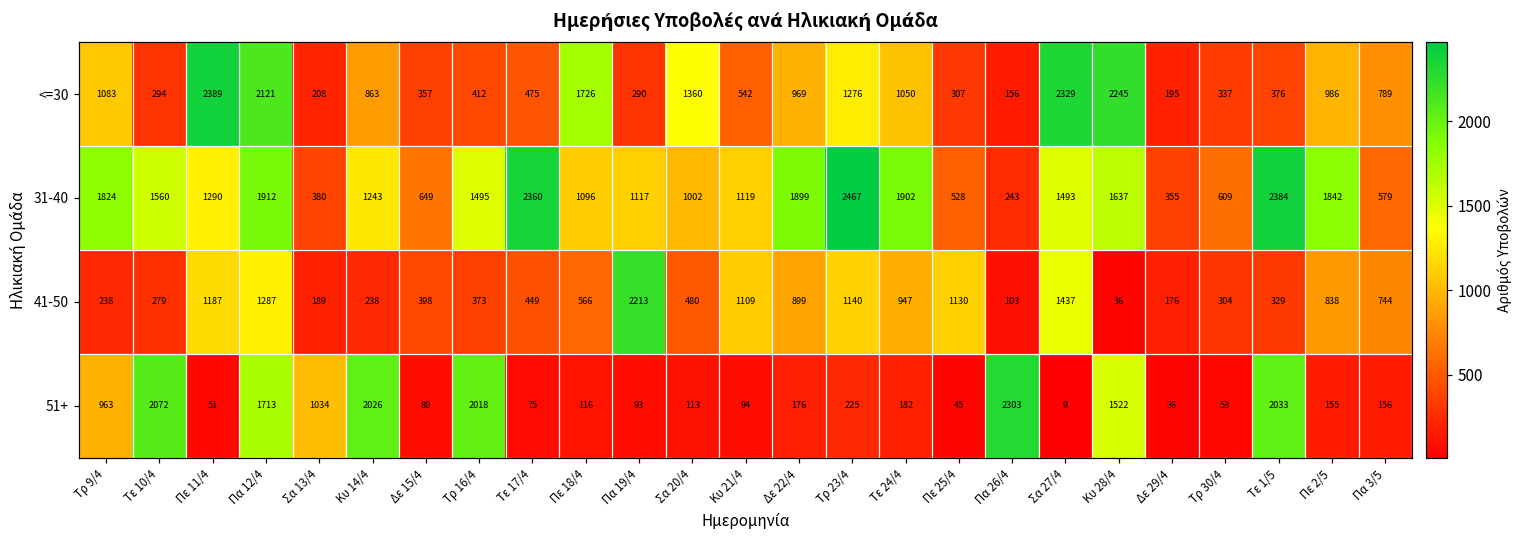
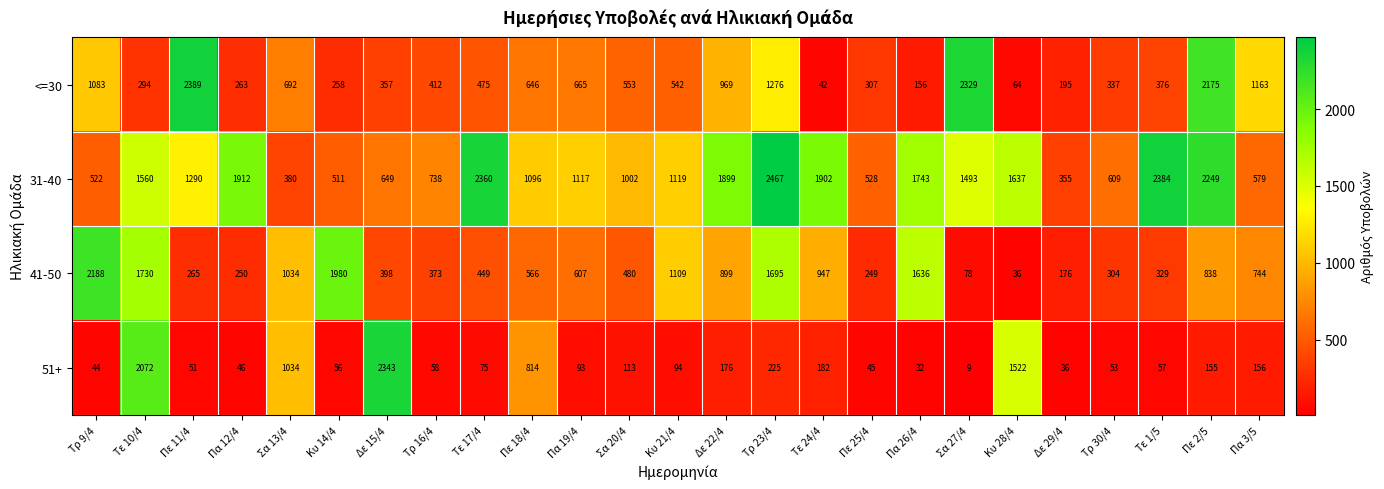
  {
    "<=30": {
      "Τρ 9/4": 1083,
      "Τε 10/4": 294,
      "Πε 11/4": 2389,
-     "Πα 12/4": 2121,
-     "Σα 13/4": 208,
-     "Κυ 14/4": 863,
+     "Πα 12/4": 263,
+     "Σα 13/4": 692,
+     "Κυ 14/4": 258,
      "Δε 15/4": 357,
      "Τρ 16/4": 412,
      "Τε 17/4": 475,
-     "Πε 18/4": 1726,
-     "Πα 19/4": 290,
-     "Σα 20/4": 1360,
+     "Πε 18/4": 646,
+     "Πα 19/4": 665,
+     "Σα 20/4": 553,
      "Κυ 21/4": 542,
      "Δε 22/4": 969,
      "Τρ 23/4": 1276,
-     "Τε 24/4": 1050,
+     "Τε 24/4": 42,
      "Πε 25/4": 307,
      "Πα 26/4": 156,
      "Σα 27/4": 2329,
-     "Κυ 28/4": 2245,
+     "Κυ 28/4": 64,
      "Δε 29/4": 195,
      "Τρ 30/4": 337,
      "Τε 1/5": 376,
-     "Πε 2/5": 986,
-     "Πα 3/5": 789
+     "Πε 2/5": 2175,
+     "Πα 3/5": 1163
    },
    "31-40": {
-     "Τρ 9/4": 1824,
+     "Τρ 9/4": 522,
      "Τε 10/4": 1560,
      "Πε 11/4": 1290,
      "Πα 12/4": 1912,
      "Σα 13/4": 380,
-     "Κυ 14/4": 1243,
+     "Κυ 14/4": 511,
      "Δε 15/4": 649,
-     "Τρ 16/4": 1495,
+     "Τρ 16/4": 738,
      "Τε 17/4": 2360,
      "Πε 18/4": 1096,
      "Πα 19/4": 1117,
      "Σα 20/4": 1002,
      "Κυ 21/4": 1119,
      "Δε 22/4": 1899,
      "Τρ 23/4": 2467,
      "Τε 24/4": 1902,
      "Πε 25/4": 528,
-     "Πα 26/4": 243,
+     "Πα 26/4": 1743,
      "Σα 27/4": 1493,
      "Κυ 28/4": 1637,
      "Δε 29/4": 355,
      "Τρ 30/4": 609,
      "Τε 1/5": 2384,
-     "Πε 2/5": 1842,
+     "Πε 2/5": 2249,
      "Πα 3/5": 579
    },
    "41-50": {
-     "Τρ 9/4": 238,
-     "Τε 10/4": 279,
-     "Πε 11/4": 1187,
-     "Πα 12/4": 1287,
-     "Σα 13/4": 189,
-     "Κυ 14/4": 238,
+     "Τρ 9/4": 2188,
+     "Τε 10/4": 1730,
+     "Πε 11/4": 265,
+     "Πα 12/4": 250,
+     "Σα 13/4": 1034,
+     "Κυ 14/4": 1980,
      "Δε 15/4": 398,
      "Τρ 16/4": 373,
      "Τε 17/4": 449,
      "Πε 18/4": 566,
-     "Πα 19/4": 2213,
+     "Πα 19/4": 607,
      "Σα 20/4": 480,
      "Κυ 21/4": 1109,
      "Δε 22/4": 899,
-     "Τρ 23/4": 1140,
+     "Τρ 23/4": 1695,
      "Τε 24/4": 947,
-     "Πε 25/4": 1130,
-     "Πα 26/4": 103,
-     "Σα 27/4": 1437,
+     "Πε 25/4": 249,
+     "Πα 26/4": 1636,
+     "Σα 27/4": 78,
      "Κυ 28/4": 36,
      "Δε 29/4": 176,
      "Τρ 30/4": 304,
      "Τε 1/5": 329,
      "Πε 2/5": 838,
      "Πα 3/5": 744
    },
    "51+": {
-     "Τρ 9/4": 963,
+     "Τρ 9/4": 44,
      "Τε 10/4": 2072,
      "Πε 11/4": 51,
-     "Πα 12/4": 1713,
+     "Πα 12/4": 46,
      "Σα 13/4": 1034,
-     "Κυ 14/4": 2026,
-     "Δε 15/4": 80,
-     "Τρ 16/4": 2018,
+     "Κυ 14/4": 56,
+     "Δε 15/4": 2343,
+     "Τρ 16/4": 58,
      "Τε 17/4": 75,
-     "Πε 18/4": 116,
+     "Πε 18/4": 814,
      "Πα 19/4": 93,
      "Σα 20/4": 113,
      "Κυ 21/4": 94,
      "Δε 22/4": 176,
      "Τρ 23/4": 225,
      "Τε 24/4": 182,
      "Πε 25/4": 45,
-     "Πα 26/4": 2303,
+     "Πα 26/4": 32,
      "Σα 27/4": 9,
      "Κυ 28/4": 1522,
      "Δε 29/4": 36,
      "Τρ 30/4": 53,
-     "Τε 1/5": 2033,
+     "Τε 1/5": 57,
      "Πε 2/5": 155,
      "Πα 3/5": 156
    }
  }
